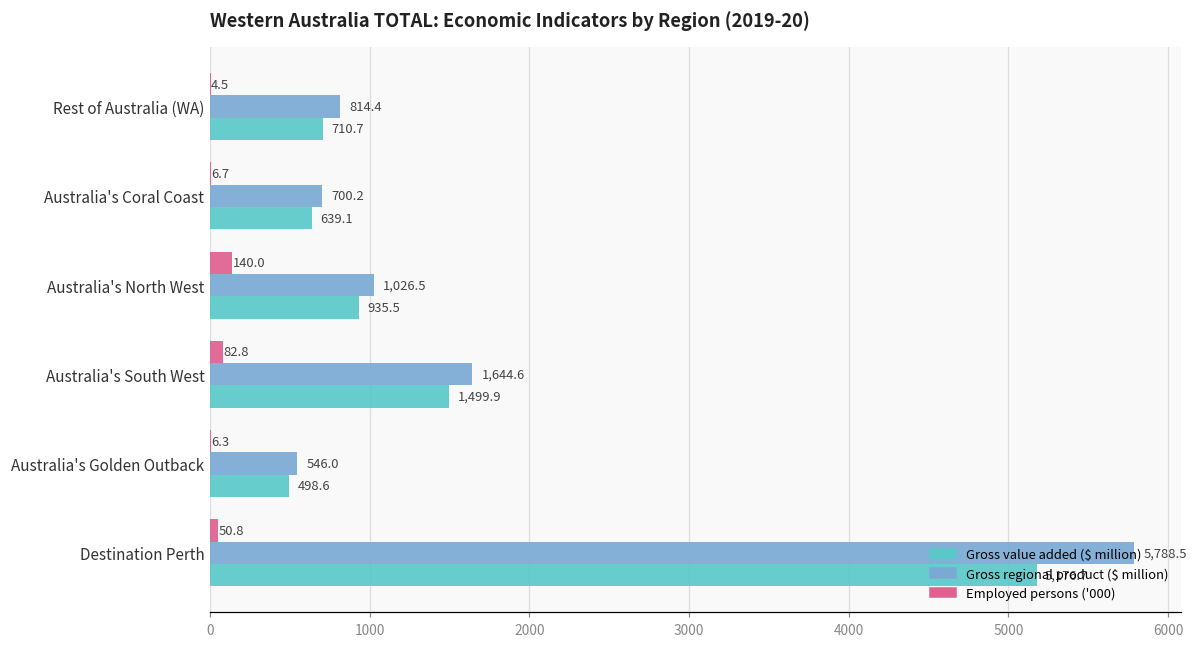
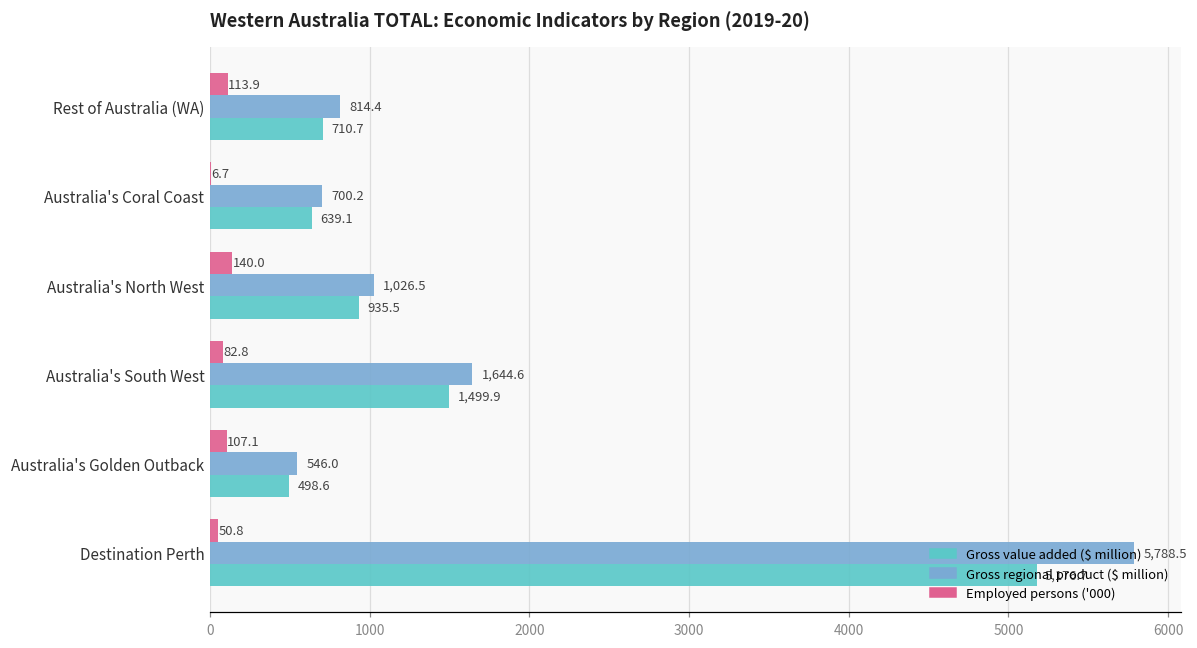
  {
    "Employed persons ('000)": {
-     "Rest of Australia (WA)": 4.5,
+     "Rest of Australia (WA)": 113.9,
      "Australia's Coral Coast": 6.7,
      "Australia's North West": 140.0,
      "Australia's South West": 82.8,
-     "Australia's Golden Outback": 6.3,
+     "Australia's Golden Outback": 107.1,
      "Destination Perth": 50.8
    }
  }
